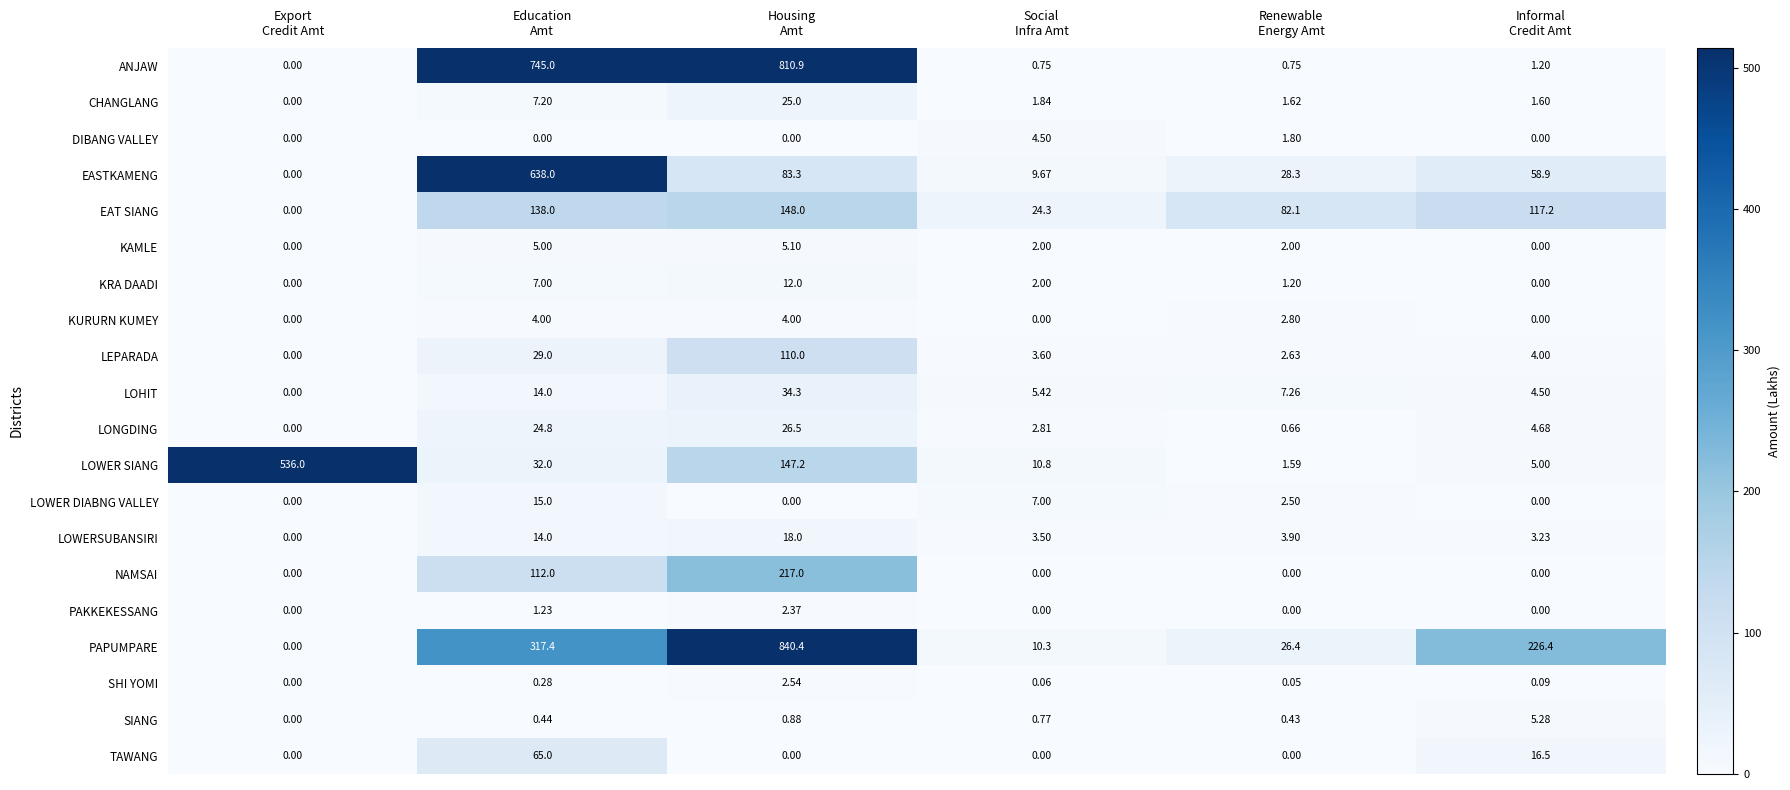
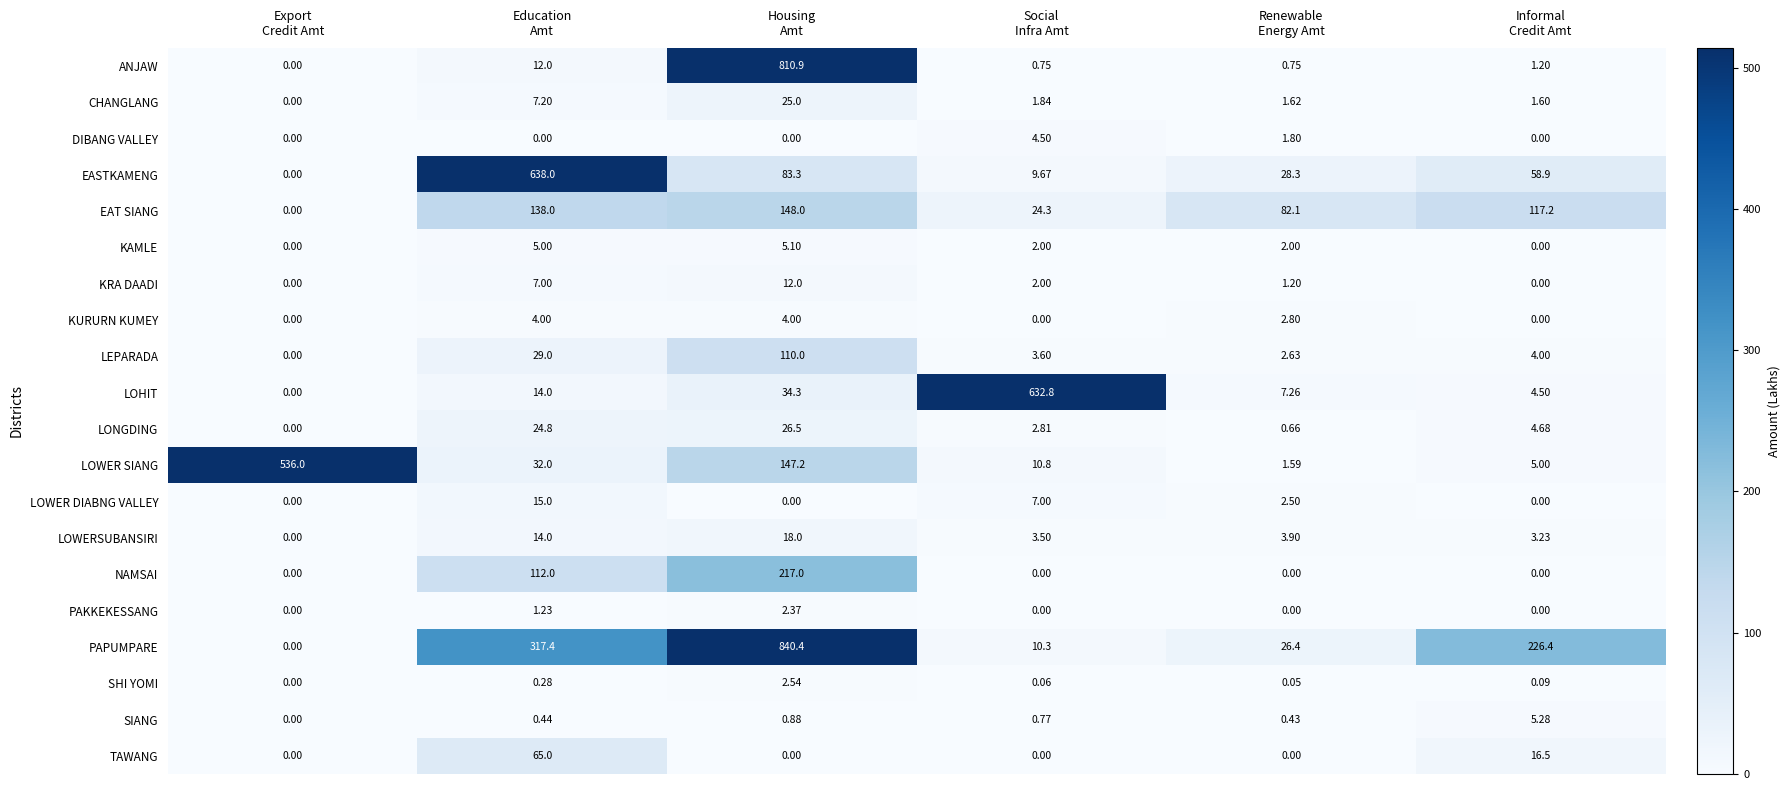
  {
    "ANJAW": {
      "Export Credit Amt": 0.00,
-     "Education Amt": 745.0,
+     "Education Amt": 12.0,
      "Housing Amt": 810.9,
      "Social Infra Amt": 0.75,
      "Renewable Energy Amt": 0.75,
      "Informal Credit Amt": 1.20
    },
    "CHANGLANG": {
      "Export Credit Amt": 0.00,
      "Education Amt": 7.20,
      "Housing Amt": 25.0,
      "Social Infra Amt": 1.84,
      "Renewable Energy Amt": 1.62,
      "Informal Credit Amt": 1.60
    },
    "DIBANG VALLEY": {
      "Export Credit Amt": 0.00,
      "Education Amt": 0.00,
      "Housing Amt": 0.00,
      "Social Infra Amt": 4.50,
      "Renewable Energy Amt": 1.80,
      "Informal Credit Amt": 0.00
    },
    "EASTKAMENG": {
      "Export Credit Amt": 0.00,
      "Education Amt": 638.0,
      "Housing Amt": 83.3,
      "Social Infra Amt": 9.67,
      "Renewable Energy Amt": 28.3,
      "Informal Credit Amt": 58.9
    },
    "EAT SIANG": {
      "Export Credit Amt": 0.00,
      "Education Amt": 138.0,
      "Housing Amt": 148.0,
      "Social Infra Amt": 24.3,
      "Renewable Energy Amt": 82.1,
      "Informal Credit Amt": 117.2
    },
    "KAMLE": {
      "Export Credit Amt": 0.00,
      "Education Amt": 5.00,
      "Housing Amt": 5.10,
      "Social Infra Amt": 2.00,
      "Renewable Energy Amt": 2.00,
      "Informal Credit Amt": 0.00
    },
    "KRA DAADI": {
      "Export Credit Amt": 0.00,
      "Education Amt": 7.00,
      "Housing Amt": 12.0,
      "Social Infra Amt": 2.00,
      "Renewable Energy Amt": 1.20,
      "Informal Credit Amt": 0.00
    },
    "KURURN KUMEY": {
      "Export Credit Amt": 0.00,
      "Education Amt": 4.00,
      "Housing Amt": 4.00,
      "Social Infra Amt": 0.00,
      "Renewable Energy Amt": 2.80,
      "Informal Credit Amt": 0.00
    },
    "LEPARADA": {
      "Export Credit Amt": 0.00,
      "Education Amt": 29.0,
      "Housing Amt": 110.0,
      "Social Infra Amt": 3.60,
      "Renewable Energy Amt": 2.63,
      "Informal Credit Amt": 4.00
    },
    "LOHIT": {
      "Export Credit Amt": 0.00,
      "Education Amt": 14.0,
      "Housing Amt": 34.3,
-     "Social Infra Amt": 5.42,
+     "Social Infra Amt": 632.8,
      "Renewable Energy Amt": 7.26,
      "Informal Credit Amt": 4.50
    },
    "LONGDING": {
      "Export Credit Amt": 0.00,
      "Education Amt": 24.8,
      "Housing Amt": 26.5,
      "Social Infra Amt": 2.81,
      "Renewable Energy Amt": 0.66,
      "Informal Credit Amt": 4.68
    },
    "LOWER SIANG": {
      "Export Credit Amt": 536.0,
      "Education Amt": 32.0,
      "Housing Amt": 147.2,
      "Social Infra Amt": 10.8,
      "Renewable Energy Amt": 1.59,
      "Informal Credit Amt": 5.00
    },
    "LOWER DIABNG VALLEY": {
      "Export Credit Amt": 0.00,
      "Education Amt": 15.0,
      "Housing Amt": 0.00,
      "Social Infra Amt": 7.00,
      "Renewable Energy Amt": 2.50,
      "Informal Credit Amt": 0.00
    },
    "LOWERSUBANSIRI": {
      "Export Credit Amt": 0.00,
      "Education Amt": 14.0,
      "Housing Amt": 18.0,
      "Social Infra Amt": 3.50,
      "Renewable Energy Amt": 3.90,
      "Informal Credit Amt": 3.23
    },
    "NAMSAI": {
      "Export Credit Amt": 0.00,
      "Education Amt": 112.0,
      "Housing Amt": 217.0,
      "Social Infra Amt": 0.00,
      "Renewable Energy Amt": 0.00,
      "Informal Credit Amt": 0.00
    },
    "PAKKEKESSANG": {
      "Export Credit Amt": 0.00,
      "Education Amt": 1.23,
      "Housing Amt": 2.37,
      "Social Infra Amt": 0.00,
      "Renewable Energy Amt": 0.00,
      "Informal Credit Amt": 0.00
    },
    "PAPUMPARE": {
      "Export Credit Amt": 0.00,
      "Education Amt": 317.4,
      "Housing Amt": 840.4,
      "Social Infra Amt": 10.3,
      "Renewable Energy Amt": 26.4,
      "Informal Credit Amt": 226.4
    },
    "SHI YOMI": {
      "Export Credit Amt": 0.00,
      "Education Amt": 0.28,
      "Housing Amt": 2.54,
      "Social Infra Amt": 0.06,
      "Renewable Energy Amt": 0.05,
      "Informal Credit Amt": 0.09
    },
    "SIANG": {
      "Export Credit Amt": 0.00,
      "Education Amt": 0.44,
      "Housing Amt": 0.88,
      "Social Infra Amt": 0.77,
      "Renewable Energy Amt": 0.43,
      "Informal Credit Amt": 5.28
    },
    "TAWANG": {
      "Export Credit Amt": 0.00,
      "Education Amt": 65.0,
      "Housing Amt": 0.00,
      "Social Infra Amt": 0.00,
      "Renewable Energy Amt": 0.00,
      "Informal Credit Amt": 16.5
    }
  }
